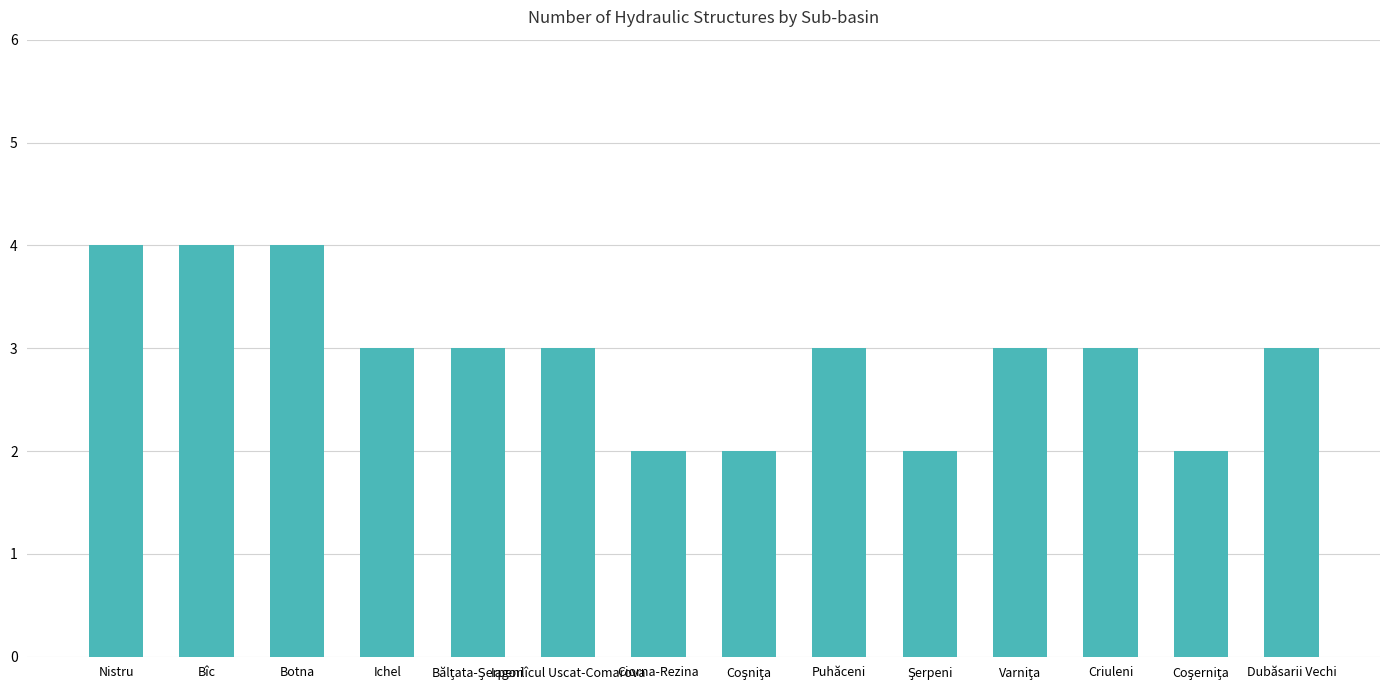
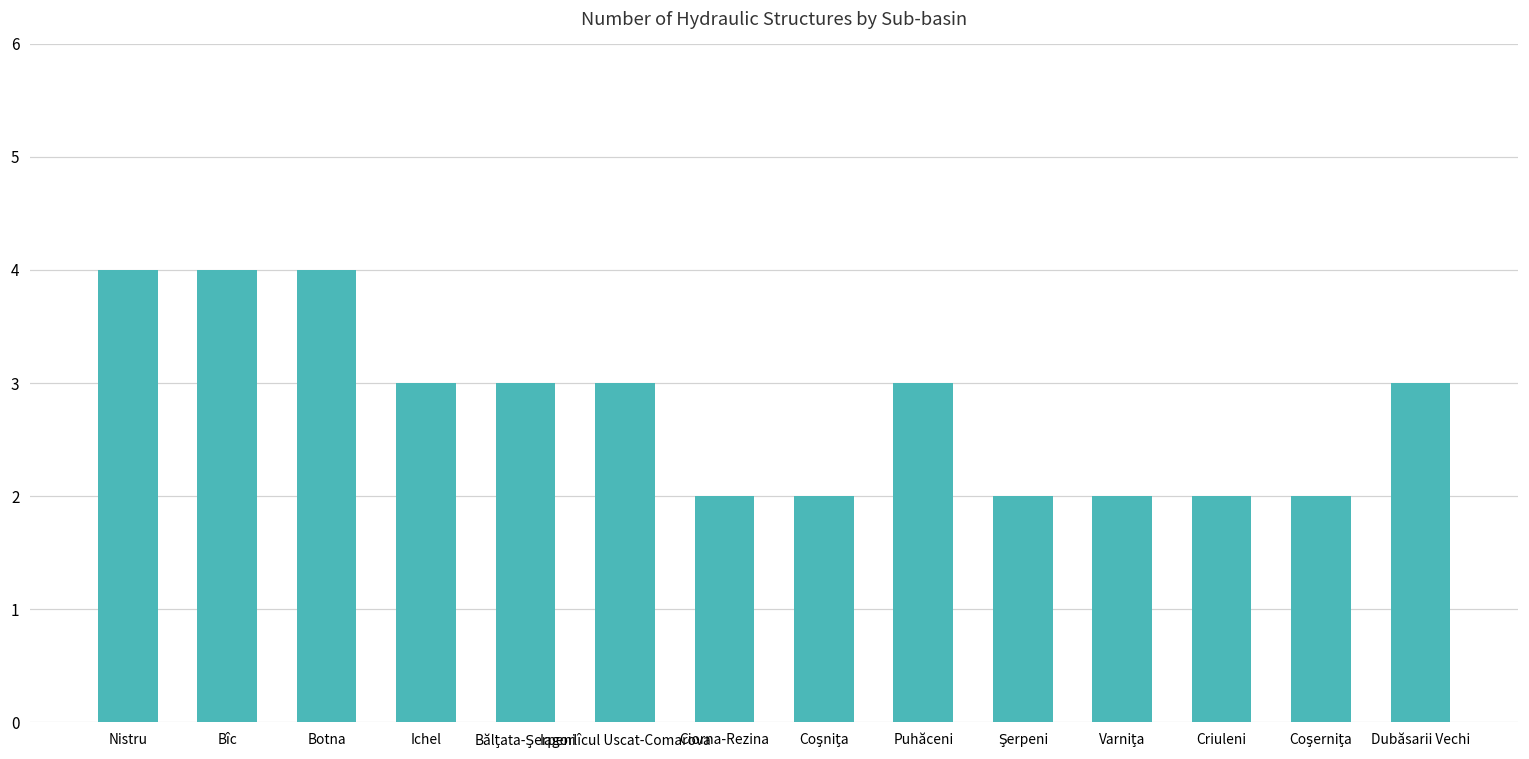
  {
    "Nistru": 4,
    "Bîc": 4,
    "Botna": 4,
    "Ichel": 3,
    "Coşniţa": 2,
    "Puhăceni": 3,
    "Şerpeni": 2,
-   "Varniţa": 3,
-   "Criuleni": 3,
+   "Varniţa": 2,
+   "Criuleni": 2,
    "Coşerniţa": 2,
    "Dubăsarii Vechi": 3
  }
